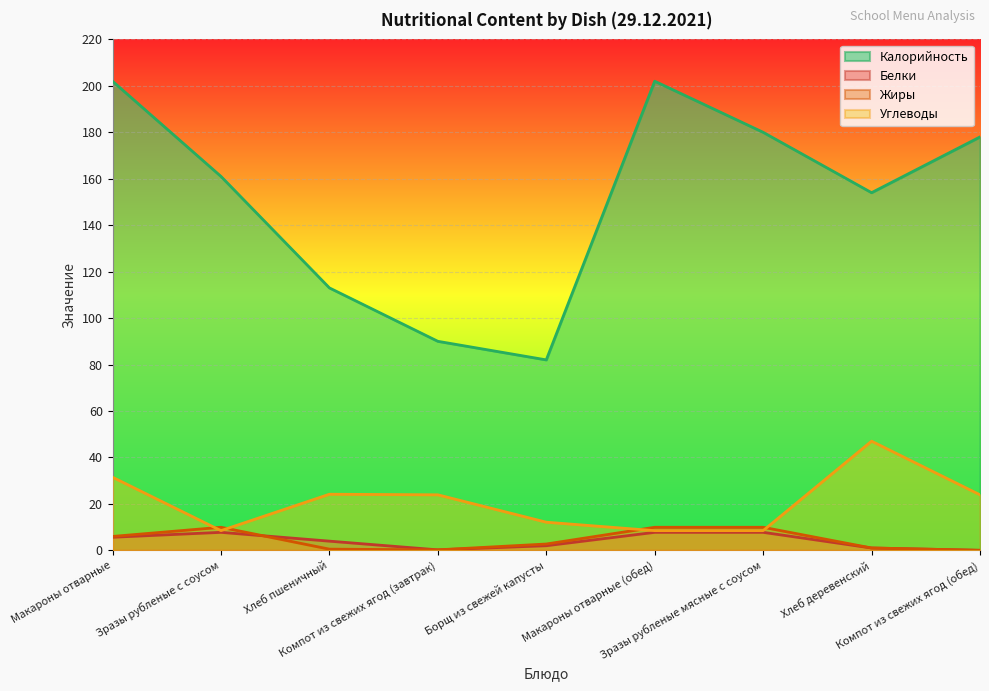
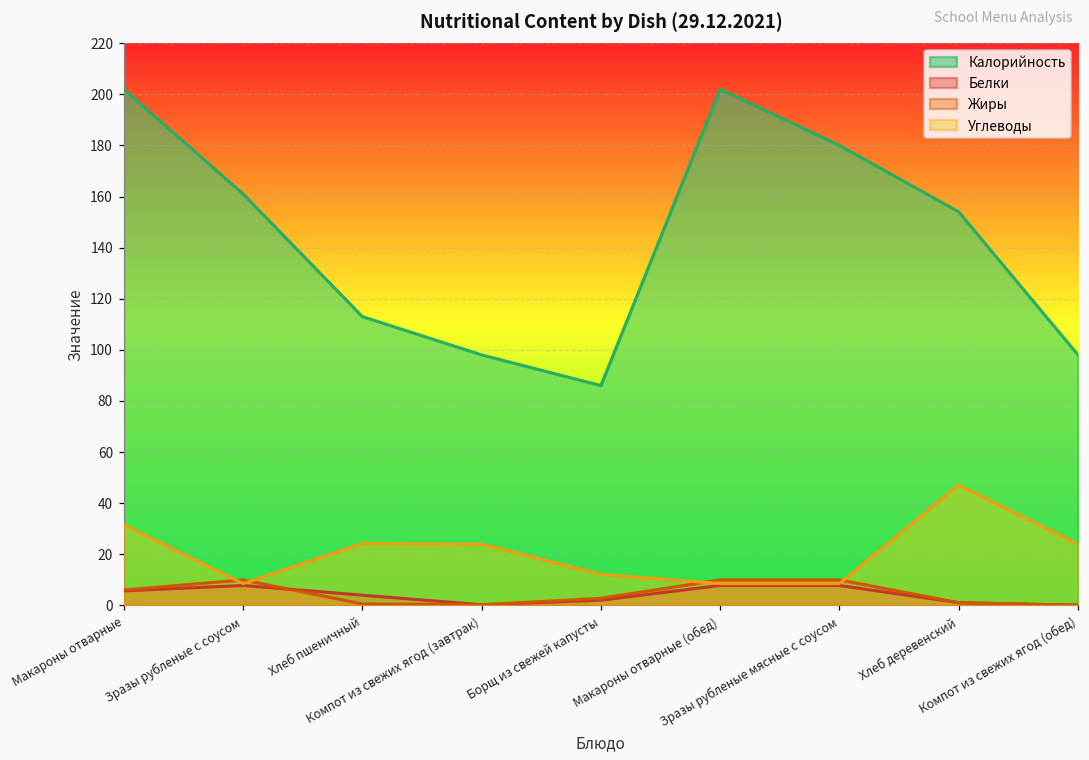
  {
    "Калорийность": {
      "Макароны отварные": 202,
      "Зразы рубленые с соусом": 161,
      "Хлеб пшеничный": 113,
-     "Компот из свежих ягод (завтрак)": 90,
-     "Борщ из свежей капусты": 82,
+     "Компот из свежих ягод (завтрак)": 98,
+     "Борщ из свежей капусты": 86,
      "Макароны отварные (обед)": 202,
      "Зразы рубленые мясные с соусом": 180,
      "Хлеб деревенский": 154,
-     "Компот из свежих ягод (обед)": 178
+     "Компот из свежих ягод (обед)": 98
    }
  }
